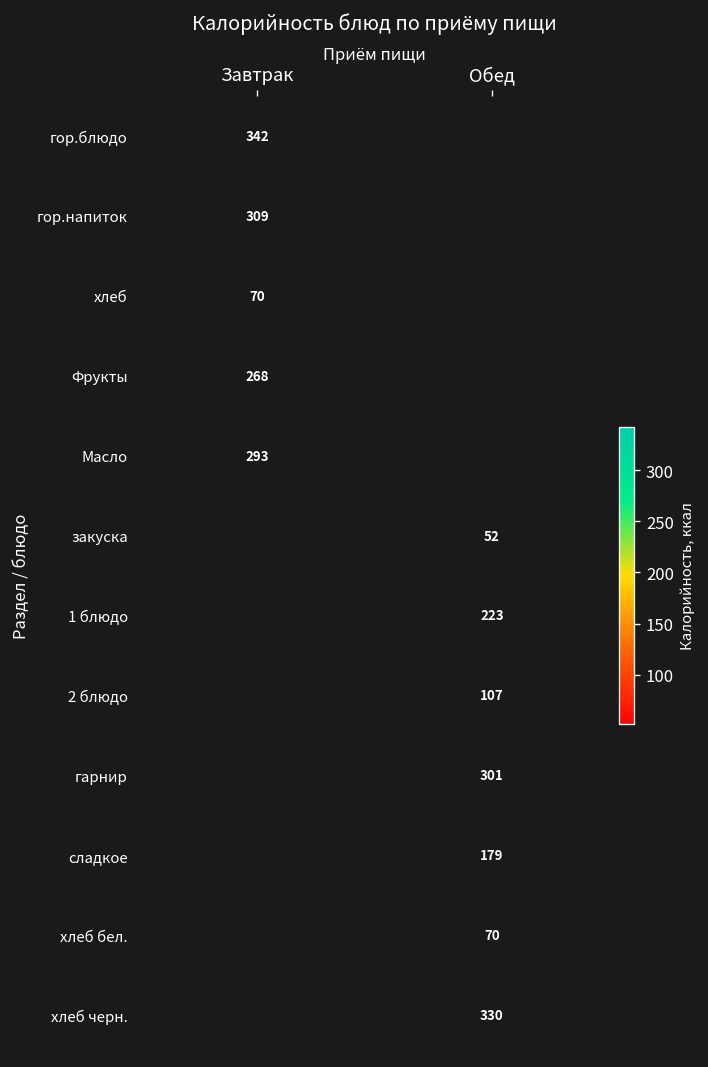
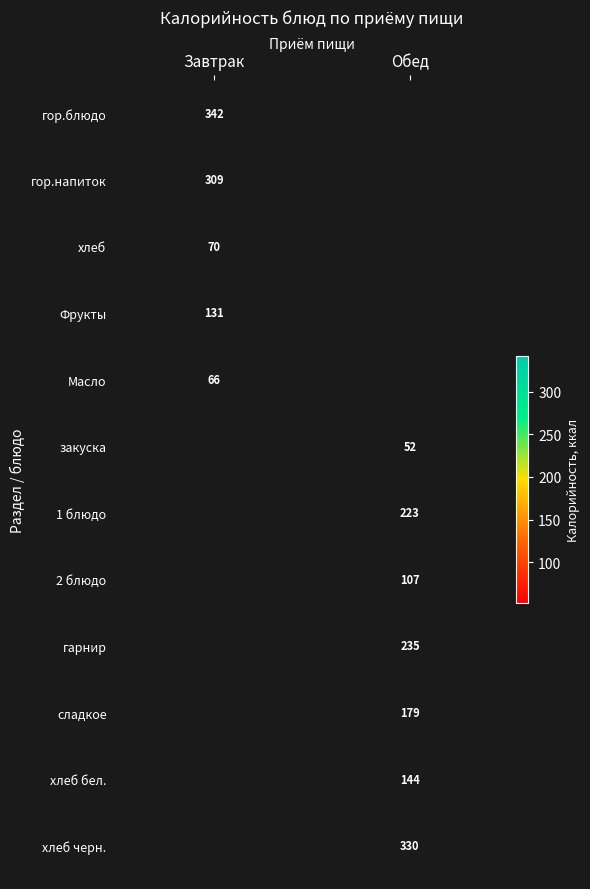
  {
    "гор.блюдо": {
      "Завтрак": 342
    },
    "гор.напиток": {
      "Завтрак": 309
    },
    "хлеб": {
      "Завтрак": 70
    },
    "Фрукты": {
-     "Завтрак": 268
+     "Завтрак": 131
    },
    "Масло": {
-     "Завтрак": 293
+     "Завтрак": 66
    },
    "закуска": {
      "Обед": 52
    },
    "1 блюдо": {
      "Обед": 223
    },
    "2 блюдо": {
      "Обед": 107
    },
    "гарнир": {
-     "Обед": 301
+     "Обед": 235
    },
    "сладкое": {
      "Обед": 179
    },
    "хлеб бел.": {
-     "Обед": 70
+     "Обед": 144
    },
    "хлеб черн.": {
      "Обед": 330
    }
  }
